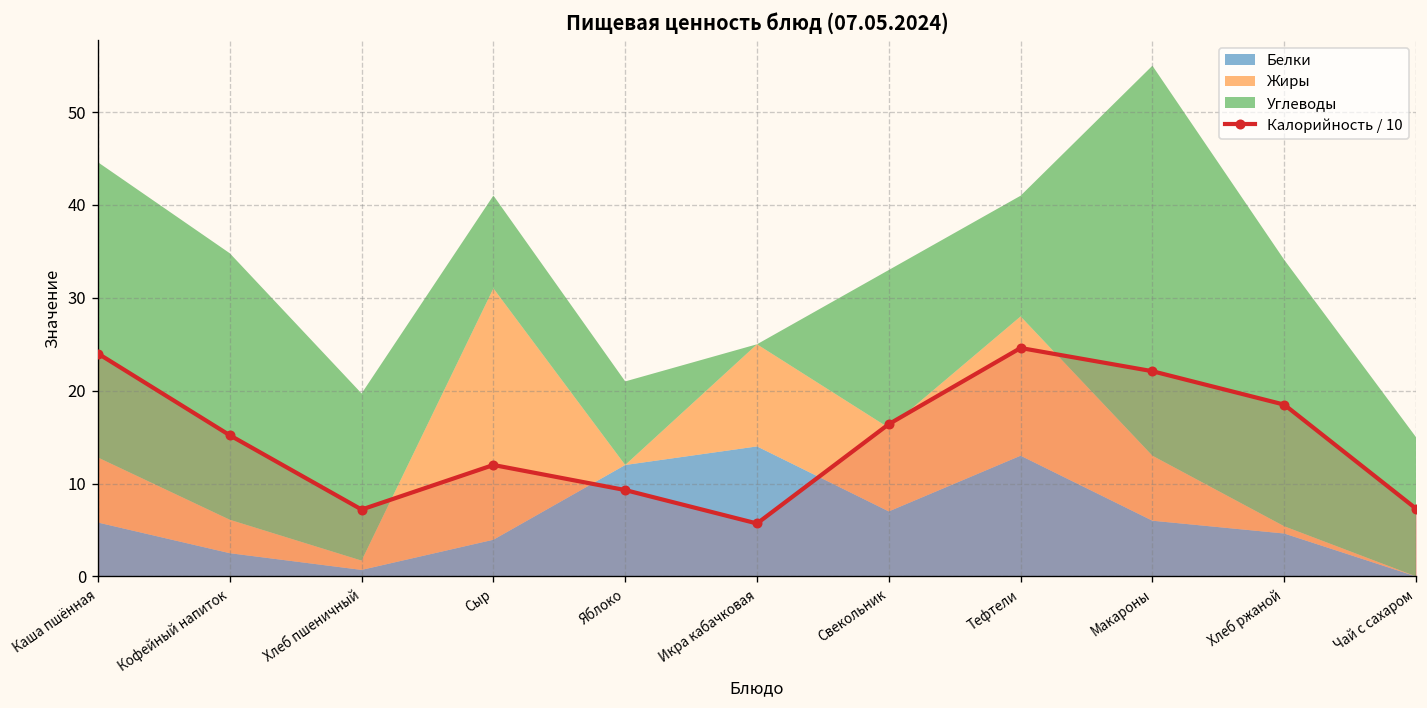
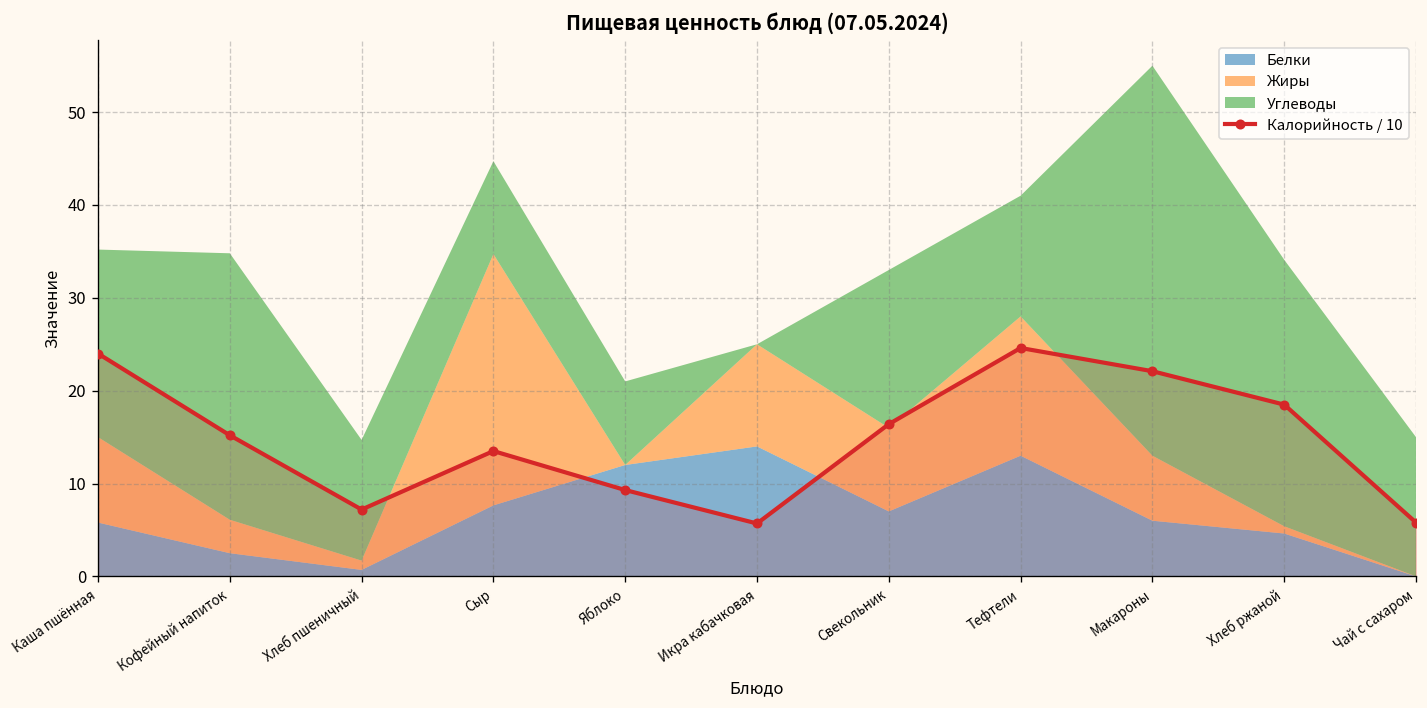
  {
    "Калорийность / 10": {
      "Каша пшённая": 24,
      "Кофейный напиток": 15,
      "Хлеб пшеничный": 7,
-     "Сыр": 12,
+     "Сыр": 14,
      "Яблоко": 9,
      "Икра кабачковая": 6,
      "Свекольник": 16,
      "Тефтели": 25,
      "Макароны": 22,
      "Хлеб ржаной": 19,
-     "Чай с сахаром": 7
+     "Чай с сахаром": 6
    },
    "Белки": {
      "Каша пшённая": 6,
      "Кофейный напиток": 3,
      "Хлеб пшеничный": 1,
-     "Сыр": 4,
+     "Сыр": 8,
      "Икра кабачковая": 14,
      "Свекольник": 7,
      "Тефтели": 13,
      "Макароны": 6,
      "Хлеб ржаной": 5
    },
    "Жиры": {
-     "Каша пшённая": 7,
+     "Каша пшённая": 9,
      "Кофейный напиток": 4,
      "Хлеб пшеничный": 1,
      "Сыр": 27,
      "Свекольник": 9,
      "Тефтели": 15,
      "Макароны": 7,
      "Хлеб ржаной": 1
    },
    "Углеводы": {
-     "Каша пшённая": 32,
+     "Каша пшённая": 20,
      "Кофейный напиток": 29,
-     "Хлеб пшеничный": 18,
+     "Хлеб пшеничный": 13,
      "Сыр": 10,
      "Яблоко": 9,
      "Свекольник": 17,
      "Тефтели": 13,
      "Макароны": 42,
      "Хлеб ржаной": 29,
      "Чай с сахаром": 15
    }
  }
